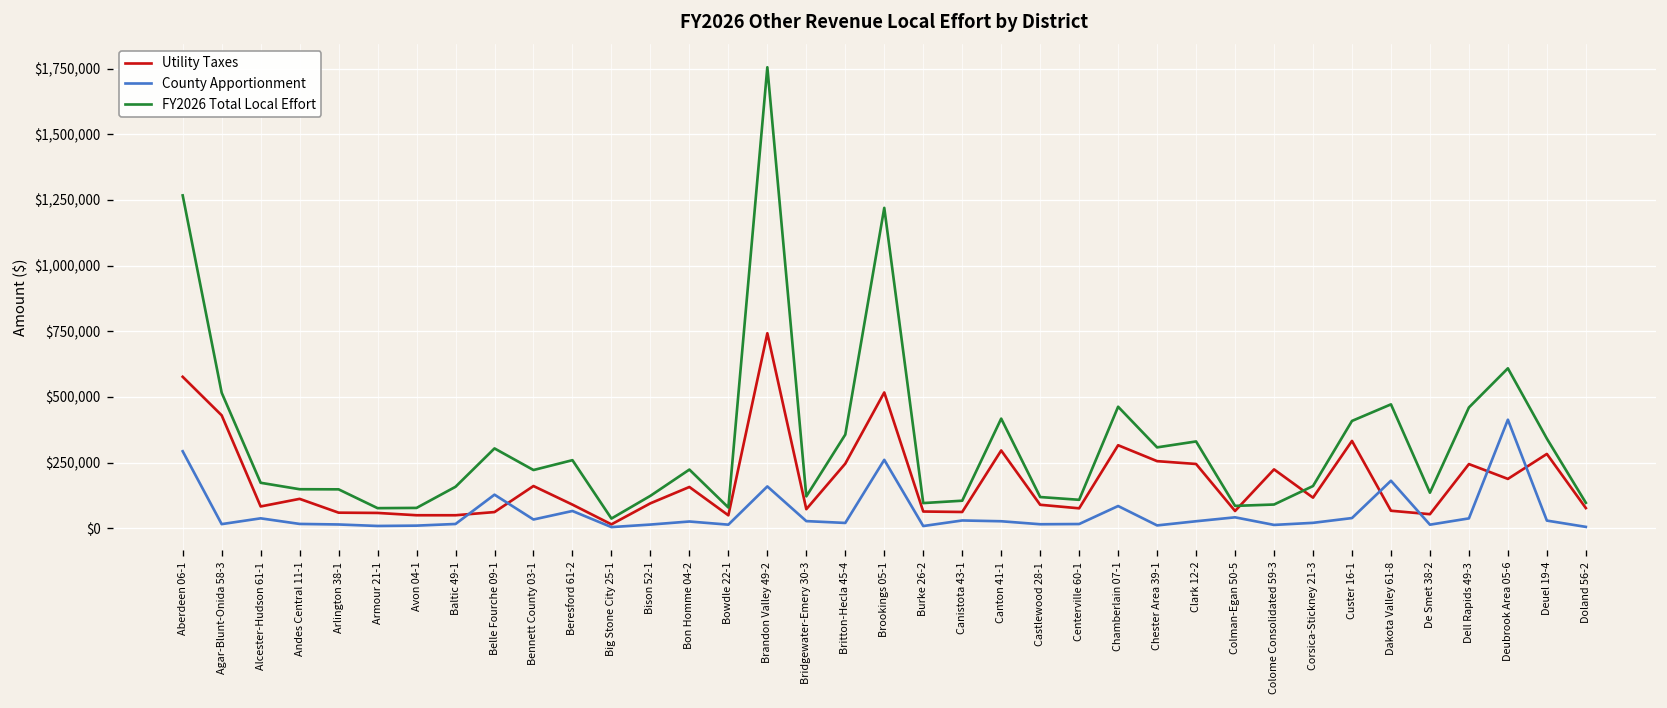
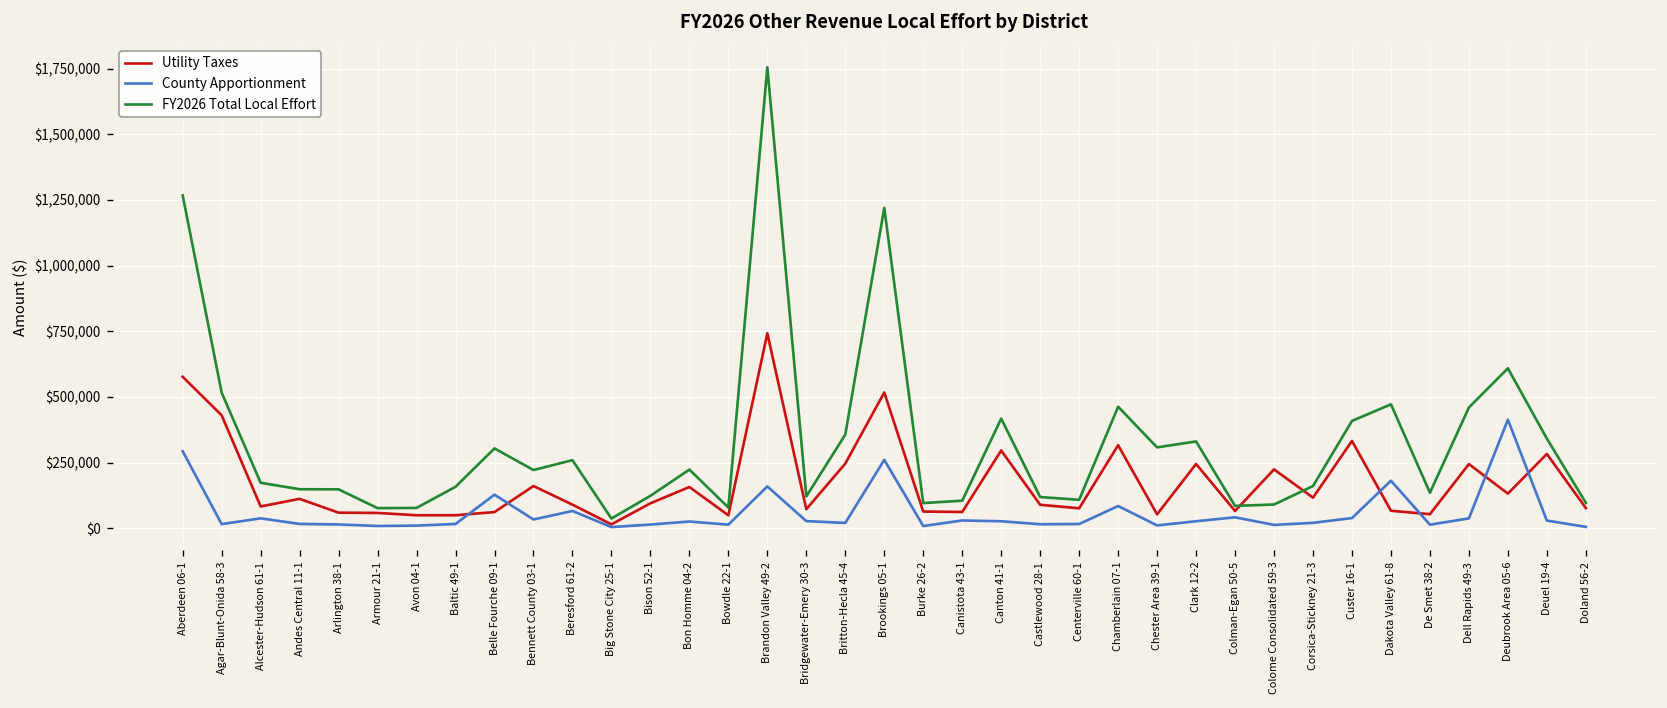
  {
    "Utility Taxes": {
      "Aberdeen 06-1": "$580,000",
      "Agar-Blunt-Onida 58-3": "$430,000",
      "Alcester-Hudson 61-1": "$80,000",
      "Andes Central 11-1": "$110,000",
      "Arlington 38-1": "$60,000",
      "Armour 21-1": "$60,000",
      "Avon 04-1": "$50,000",
      "Baltic 49-1": "$50,000",
      "Belle Fourche 09-1": "$60,000",
      "Bennett County 03-1": "$160,000",
      "Beresford 61-2": "$90,000",
      "Bison 52-1": "$90,000",
      "Bon Homme 04-2": "$160,000",
      "Bowdle 22-1": "$50,000",
      "Brandon Valley 49-2": "$740,000",
      "Bridgewater-Emery 30-3": "$70,000",
      "Britton-Hecla 45-4": "$250,000",
      "Brookings 05-1": "$520,000",
      "Burke 26-2": "$60,000",
      "Canistota 43-1": "$60,000",
      "Canton 41-1": "$300,000",
      "Castlewood 28-1": "$90,000",
      "Centerville 60-1": "$80,000",
      "Chamberlain 07-1": "$320,000",
-     "Chester Area 39-1": "$260,000",
+     "Chester Area 39-1": "$50,000",
      "Clark 12-2": "$240,000",
      "Colman-Egan 50-5": "$70,000",
      "Colome Consolidated 59-3": "$220,000",
      "Corsica-Stickney 21-3": "$120,000",
      "Custer 16-1": "$330,000",
      "Dakota Valley 61-8": "$70,000",
      "De Smet 38-2": "$50,000",
      "Dell Rapids 49-3": "$240,000",
-     "Deubrook Area 05-6": "$190,000",
+     "Deubrook Area 05-6": "$130,000",
      "Deuel 19-4": "$280,000",
      "Doland 56-2": "$80,000"
    },
    "County Apportionment": {
      "Aberdeen 06-1": "$290,000",
      "Agar-Blunt-Onida 58-3": "$20,000",
      "Alcester-Hudson 61-1": "$40,000",
      "Andes Central 11-1": "$20,000",
      "Arlington 38-1": "$10,000",
      "Armour 21-1": "$10,000",
      "Avon 04-1": "$10,000",
      "Baltic 49-1": "$20,000",
      "Belle Fourche 09-1": "$130,000",
      "Bennett County 03-1": "$30,000",
      "Beresford 61-2": "$70,000",
      "Bison 52-1": "$10,000",
      "Bon Homme 04-2": "$30,000",
      "Bowdle 22-1": "$10,000",
      "Brandon Valley 49-2": "$160,000",
      "Bridgewater-Emery 30-3": "$30,000",
      "Britton-Hecla 45-4": "$20,000",
      "Brookings 05-1": "$260,000",
      "Burke 26-2": "$10,000",
      "Canistota 43-1": "$30,000",
      "Canton 41-1": "$30,000",
      "Castlewood 28-1": "$20,000",
      "Centerville 60-1": "$20,000",
      "Chamberlain 07-1": "$80,000",
      "Chester Area 39-1": "$10,000",
      "Clark 12-2": "$30,000",
      "Colman-Egan 50-5": "$40,000",
      "Colome Consolidated 59-3": "$10,000",
      "Corsica-Stickney 21-3": "$20,000",
      "Custer 16-1": "$40,000",
      "Dakota Valley 61-8": "$180,000",
      "De Smet 38-2": "$10,000",
      "Dell Rapids 49-3": "$40,000",
      "Deubrook Area 05-6": "$410,000",
      "Deuel 19-4": "$30,000",
      "Doland 56-2": "$10,000"
    },
    "FY2026 Total Local Effort": {
      "Aberdeen 06-1": "$1,270,000",
      "Agar-Blunt-Onida 58-3": "$520,000",
      "Alcester-Hudson 61-1": "$170,000",
      "Andes Central 11-1": "$150,000",
      "Arlington 38-1": "$150,000",
      "Armour 21-1": "$80,000",
      "Avon 04-1": "$80,000",
      "Baltic 49-1": "$160,000",
      "Belle Fourche 09-1": "$300,000",
      "Bennett County 03-1": "$220,000",
      "Beresford 61-2": "$260,000",
      "Big Stone City 25-1": "$40,000",
      "Bison 52-1": "$120,000",
      "Bon Homme 04-2": "$220,000",
      "Bowdle 22-1": "$80,000",
      "Brandon Valley 49-2": "$1,760,000",
      "Bridgewater-Emery 30-3": "$120,000",
      "Britton-Hecla 45-4": "$360,000",
      "Brookings 05-1": "$1,220,000",
      "Burke 26-2": "$100,000",
      "Canistota 43-1": "$100,000",
      "Canton 41-1": "$420,000",
      "Castlewood 28-1": "$120,000",
      "Centerville 60-1": "$110,000",
      "Chamberlain 07-1": "$460,000",
      "Chester Area 39-1": "$310,000",
      "Clark 12-2": "$330,000",
      "Colman-Egan 50-5": "$90,000",
      "Colome Consolidated 59-3": "$90,000",
      "Corsica-Stickney 21-3": "$160,000",
      "Custer 16-1": "$410,000",
      "Dakota Valley 61-8": "$470,000",
      "De Smet 38-2": "$140,000",
      "Dell Rapids 49-3": "$460,000",
      "Deubrook Area 05-6": "$610,000",
      "Deuel 19-4": "$340,000",
      "Doland 56-2": "$100,000"
    }
  }
